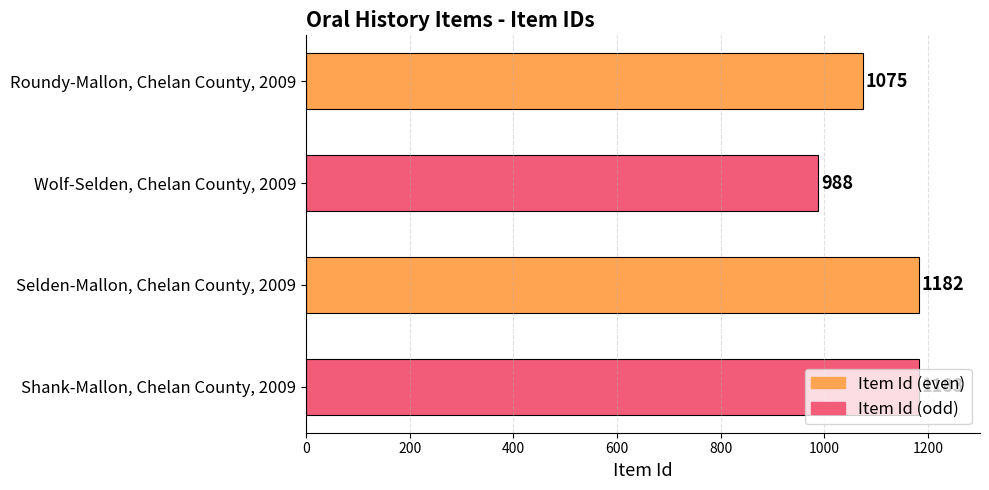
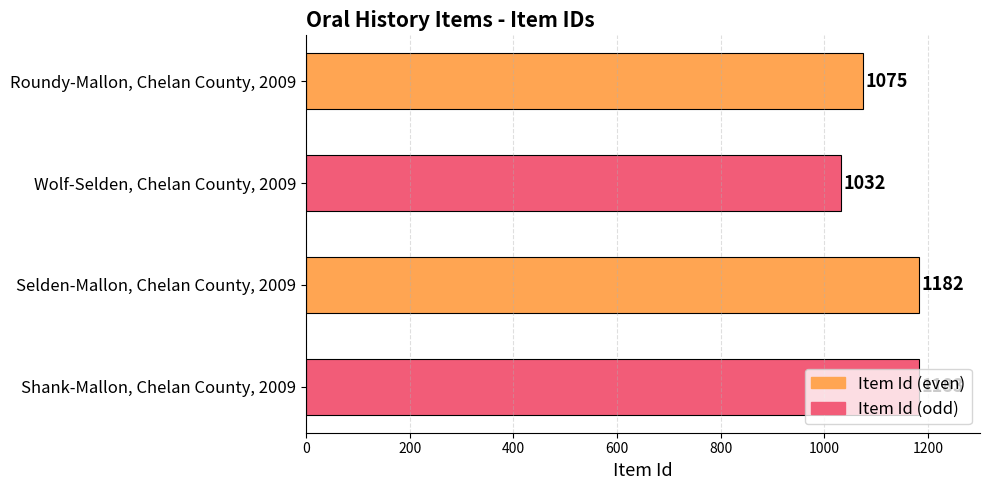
  {
    "Roundy-Mallon, Chelan County, 2009": 1075,
-   "Wolf-Selden, Chelan County, 2009": 988,
+   "Wolf-Selden, Chelan County, 2009": 1032,
    "Selden-Mallon, Chelan County, 2009": 1182
  }
